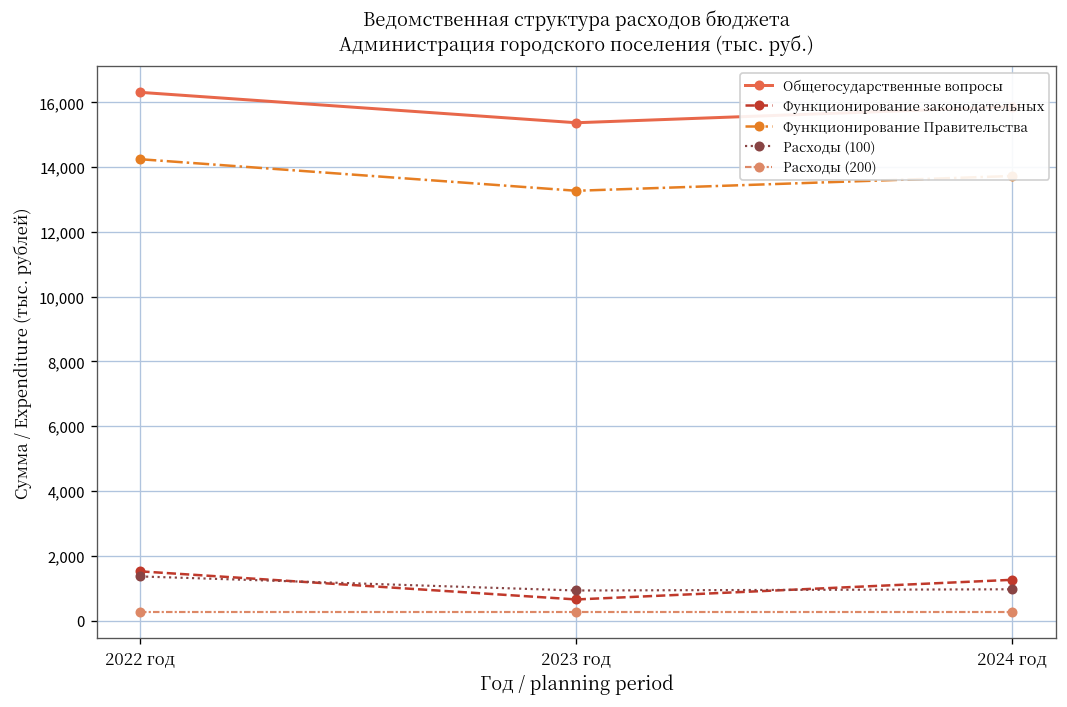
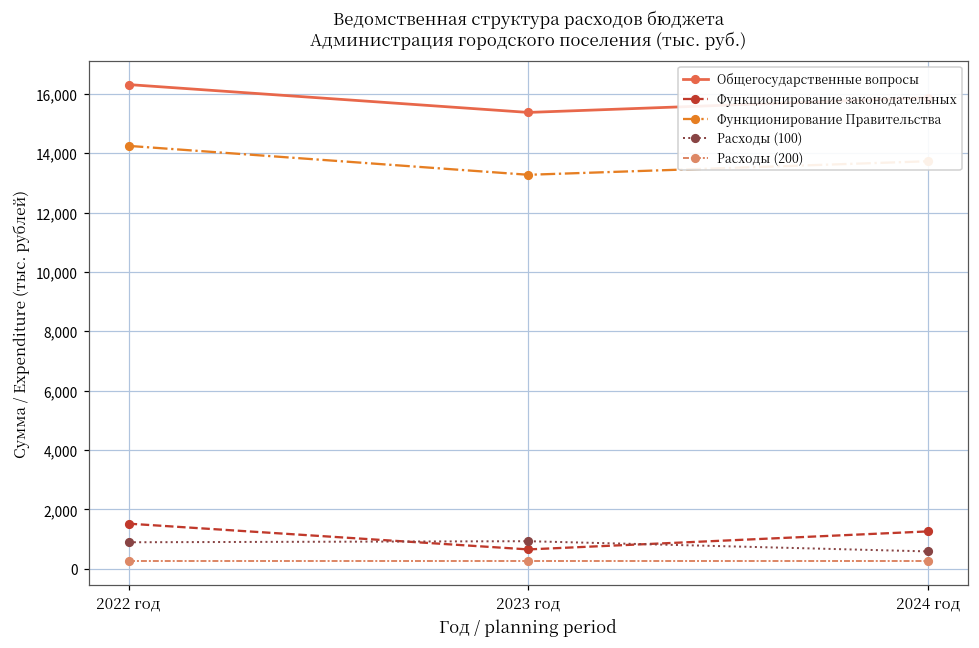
  {
    "Функционирование законодательных": {
      "2022 год": "1,500",
      "2023 год": "700",
      "2024 год": "1,300"
    },
    "Расходы (100)": {
-     "2022 год": "1,400",
+     "2022 год": "900",
      "2023 год": "900",
-     "2024 год": "1,000"
+     "2024 год": "600"
    }
  }
